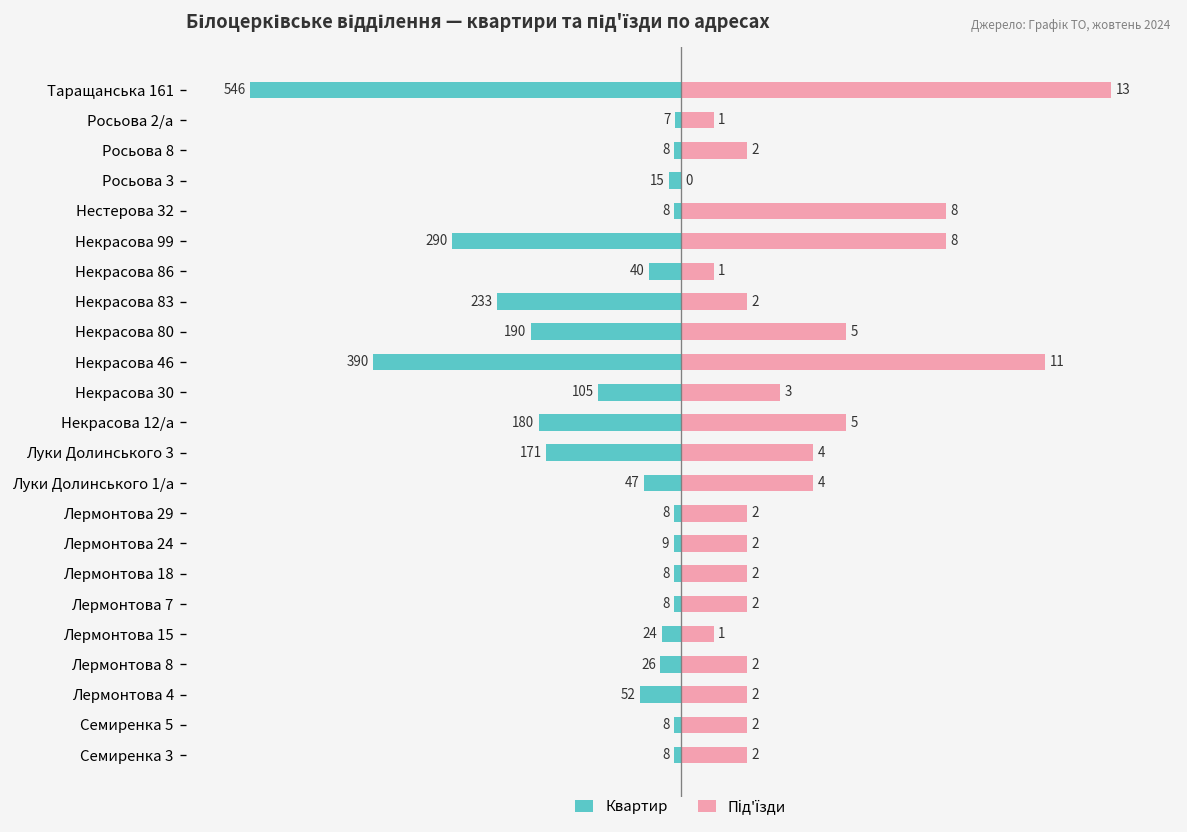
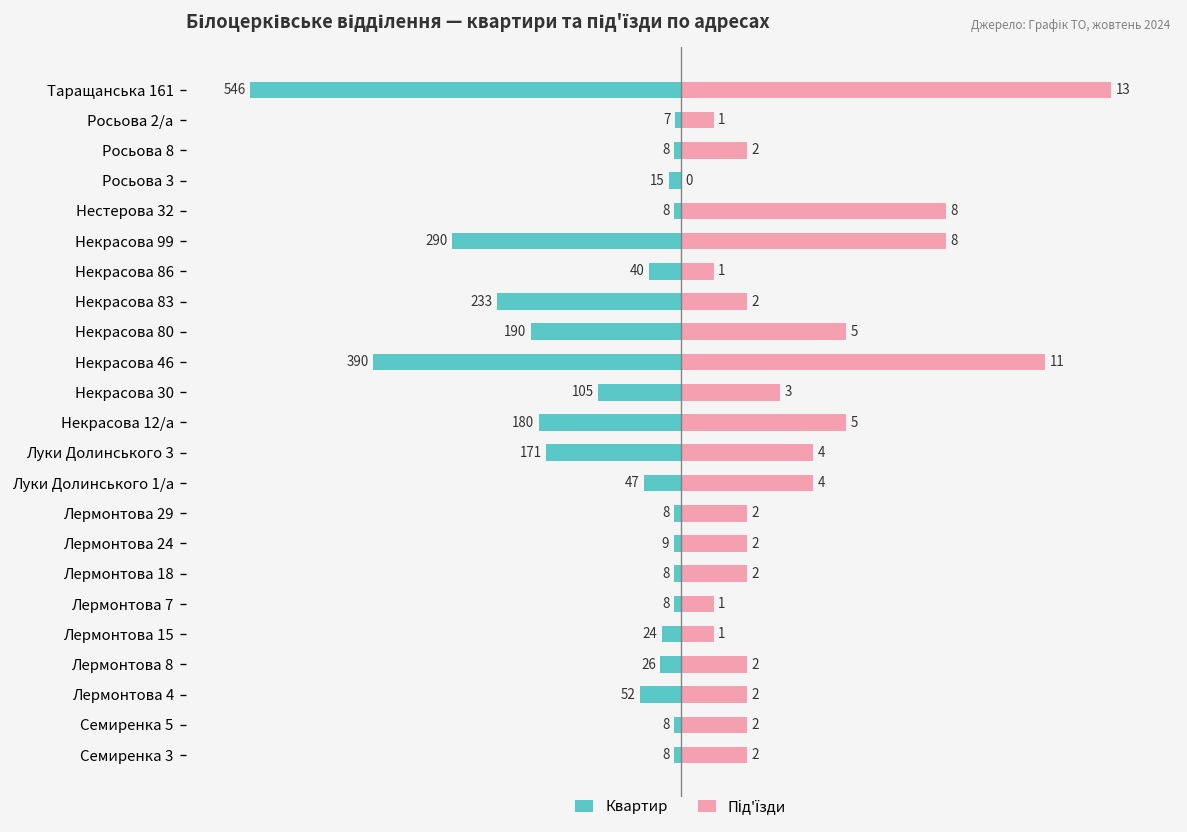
  {
    "Під'їзди": {
      "Росьова 3": 0,
-     "Лермонтова 7": 2
+     "Лермонтова 7": 1
    }
  }
